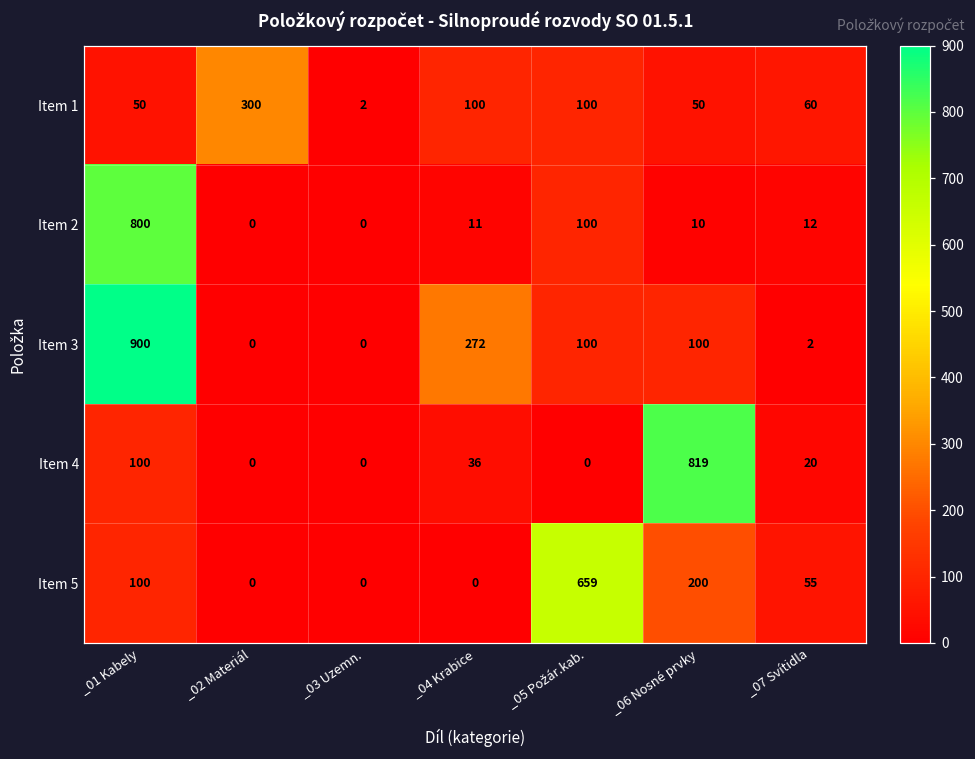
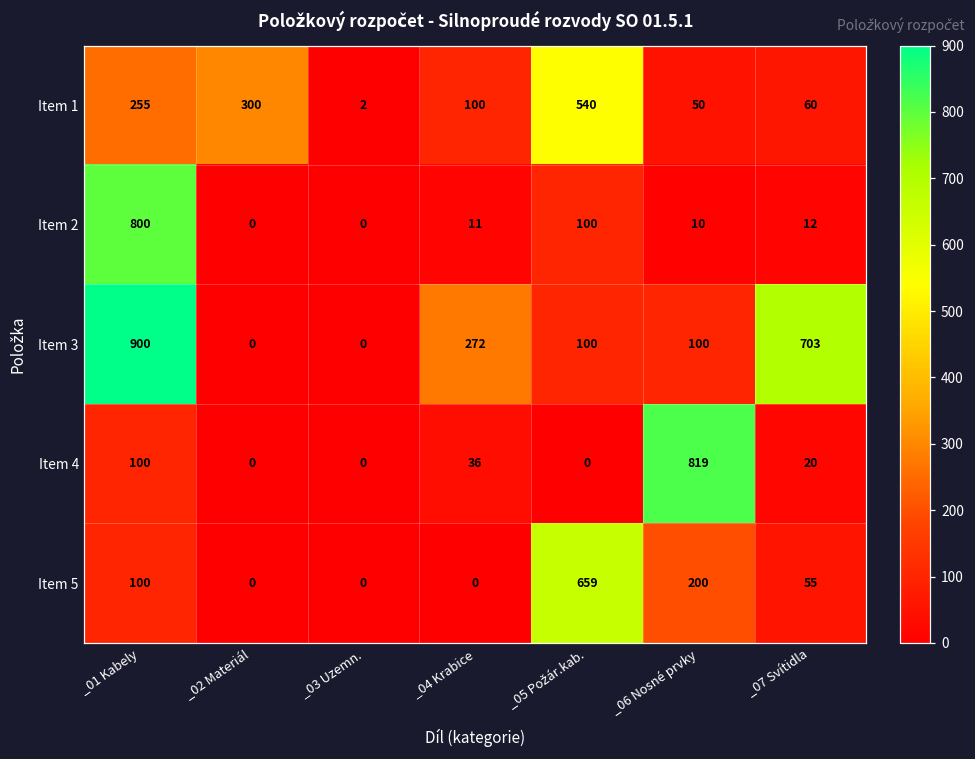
  {
    "Item 1": {
-     "_01 Kabely": 50,
+     "_01 Kabely": 255,
      "_02 Materiál": 300,
      "_03 Uzemn.": 2,
      "_04 Krabice": 100,
-     "_05 Požár.kab.": 100,
+     "_05 Požár.kab.": 540,
      "_06 Nosné prvky": 50,
      "_07 Svítidla": 60
    },
    "Item 2": {
      "_01 Kabely": 800,
      "_02 Materiál": 0,
      "_03 Uzemn.": 0,
      "_04 Krabice": 11,
      "_05 Požár.kab.": 100,
      "_06 Nosné prvky": 10,
      "_07 Svítidla": 12
    },
    "Item 3": {
      "_01 Kabely": 900,
      "_02 Materiál": 0,
      "_03 Uzemn.": 0,
      "_04 Krabice": 272,
      "_05 Požár.kab.": 100,
      "_06 Nosné prvky": 100,
-     "_07 Svítidla": 2
+     "_07 Svítidla": 703
    },
    "Item 4": {
      "_01 Kabely": 100,
      "_02 Materiál": 0,
      "_03 Uzemn.": 0,
      "_04 Krabice": 36,
      "_05 Požár.kab.": 0,
      "_06 Nosné prvky": 819,
      "_07 Svítidla": 20
    },
    "Item 5": {
      "_01 Kabely": 100,
      "_02 Materiál": 0,
      "_03 Uzemn.": 0,
      "_04 Krabice": 0,
      "_05 Požár.kab.": 659,
      "_06 Nosné prvky": 200,
      "_07 Svítidla": 55
    }
  }
